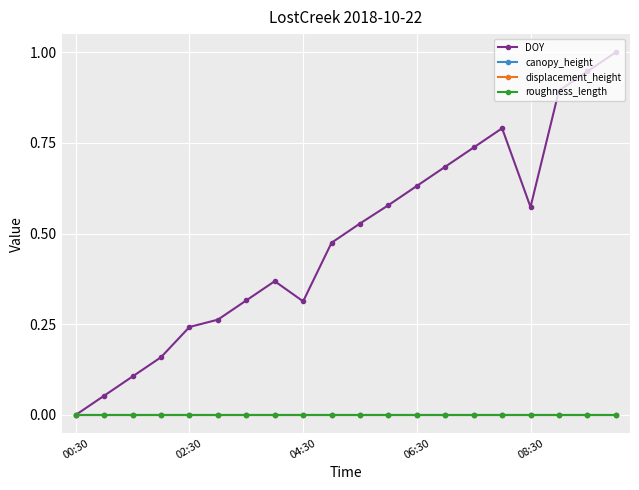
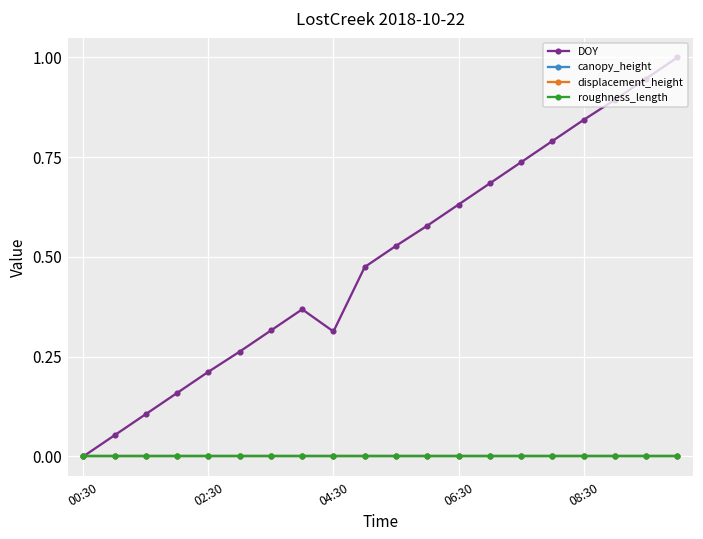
  {
    "DOY": {
-     "02:30": 0.24,
+     "02:30": 0.21,
      "04:30": 0.31,
      "06:30": 0.63,
-     "08:30": 0.57
+     "08:30": 0.84
    },
    "roughness_length": {
      "02:30": 0.00,
      "04:30": 0.00,
      "06:30": 0.00,
      "08:30": 0.00
    }
  }
